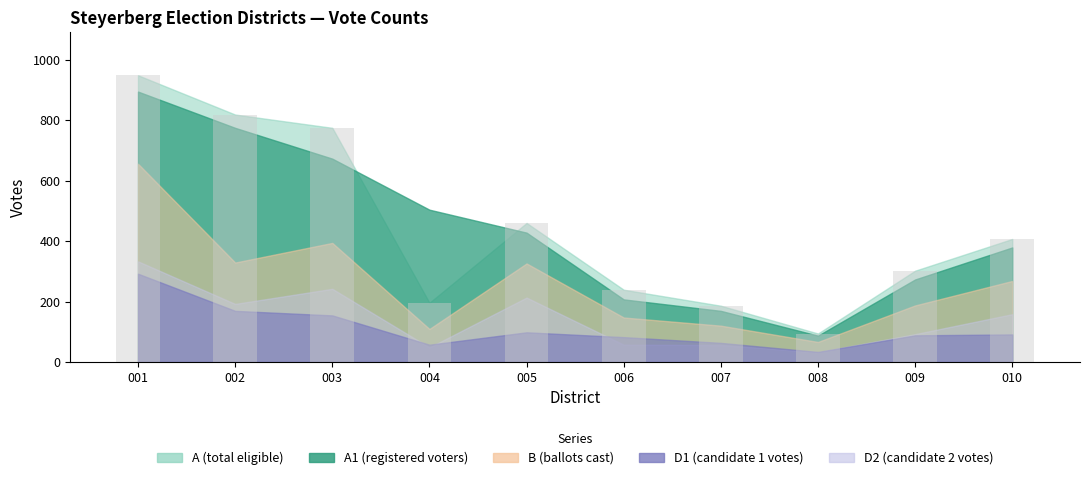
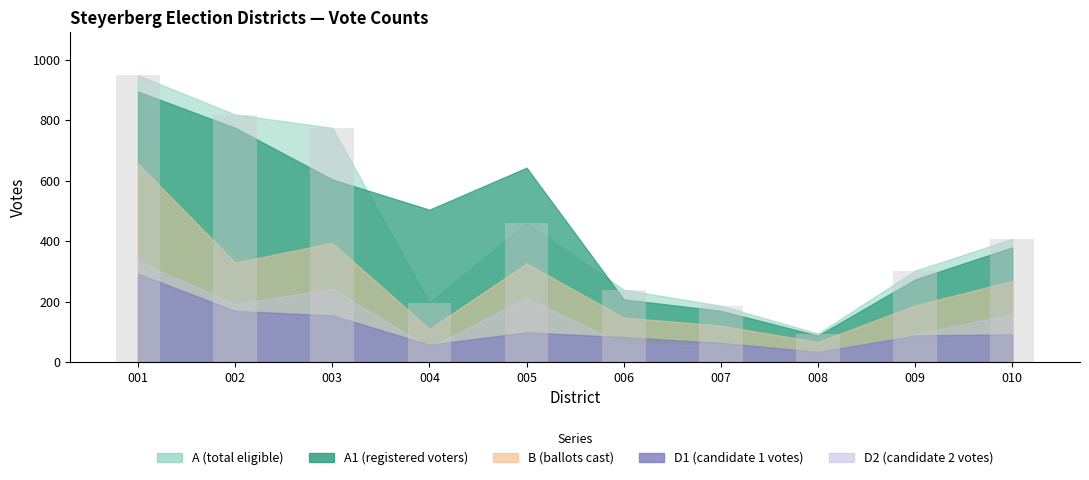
  {
    "A (total eligible)": {
      "001": 950,
      "002": 820,
      "003": 780,
      "004": 200,
      "005": 460,
      "006": 240,
      "007": 190,
      "009": 300,
      "010": 410
    },
    "A1 (registered voters)": {
      "001": 900,
      "002": 780,
-     "003": 670,
+     "003": 600,
      "004": 500,
-     "005": 430,
+     "005": 640,
      "006": 210,
      "007": 170,
      "009": 270,
      "010": 380
    },
    "D1 (candidate 1 votes)": {
      "001": 290,
      "002": 170,
      "003": 150,
      "004": 60,
      "005": 100,
      "006": 80,
      "010": 90
    }
  }
